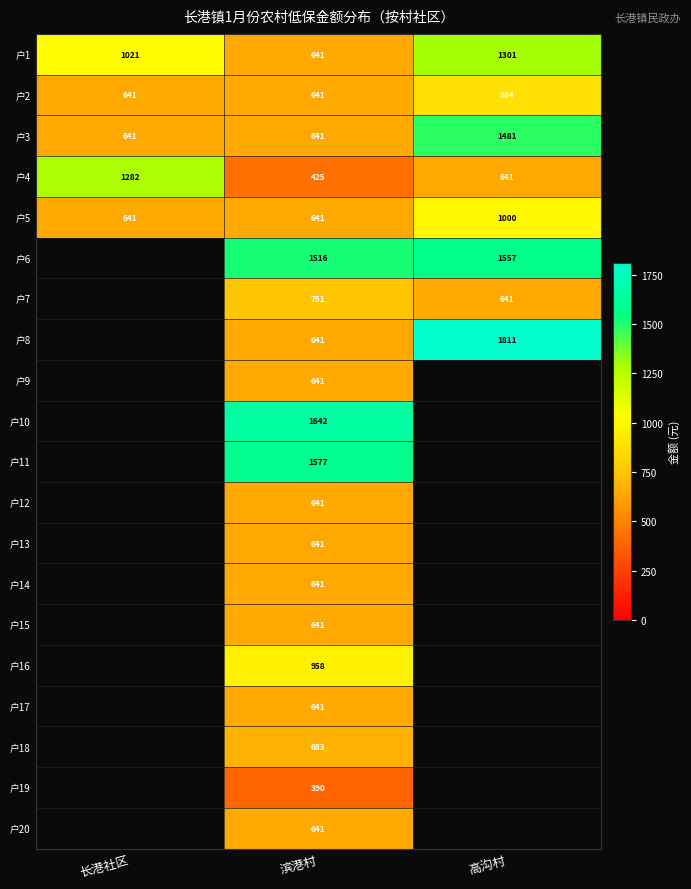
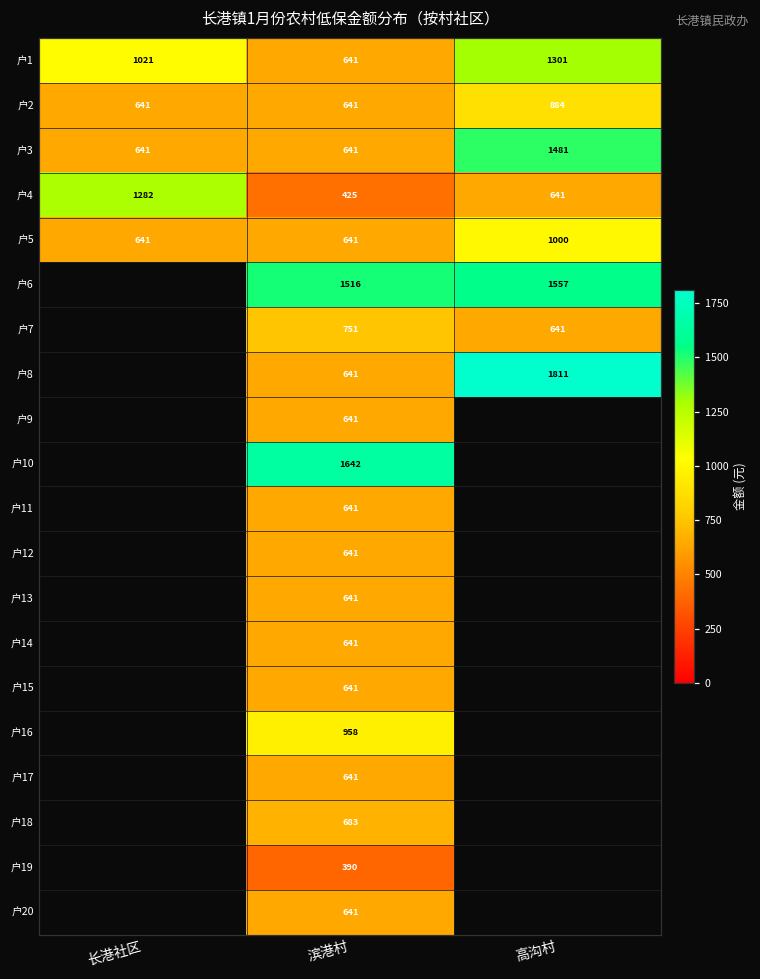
  {
    "户1": {
      "长港社区": 1021,
      "滨港村": 641,
      "高沟村": 1301
    },
    "户2": {
      "长港社区": 641,
      "滨港村": 641,
      "高沟村": 884
    },
    "户3": {
      "长港社区": 641,
      "滨港村": 641,
      "高沟村": 1481
    },
    "户4": {
      "长港社区": 1282,
      "滨港村": 425,
      "高沟村": 641
    },
    "户5": {
      "长港社区": 641,
      "滨港村": 641,
      "高沟村": 1000
    },
    "户6": {
      "滨港村": 1516,
      "高沟村": 1557
    },
    "户7": {
      "滨港村": 751,
      "高沟村": 641
    },
    "户8": {
      "滨港村": 641,
      "高沟村": 1811
    },
    "户9": {
      "滨港村": 641
    },
    "户10": {
      "滨港村": 1642
    },
    "户11": {
-     "滨港村": 1577
+     "滨港村": 641
    },
    "户12": {
      "滨港村": 641
    },
    "户13": {
      "滨港村": 641
    },
    "户14": {
      "滨港村": 641
    },
    "户15": {
      "滨港村": 641
    },
    "户16": {
      "滨港村": 958
    },
    "户17": {
      "滨港村": 641
    },
    "户18": {
      "滨港村": 683
    },
    "户19": {
      "滨港村": 390
    },
    "户20": {
      "滨港村": 641
    }
  }
